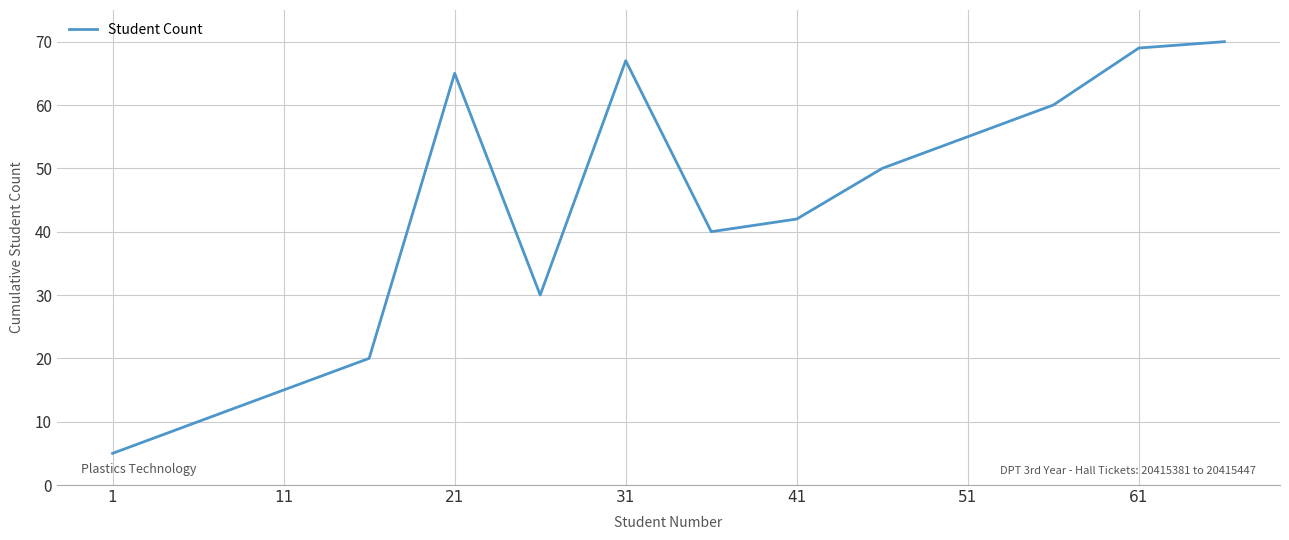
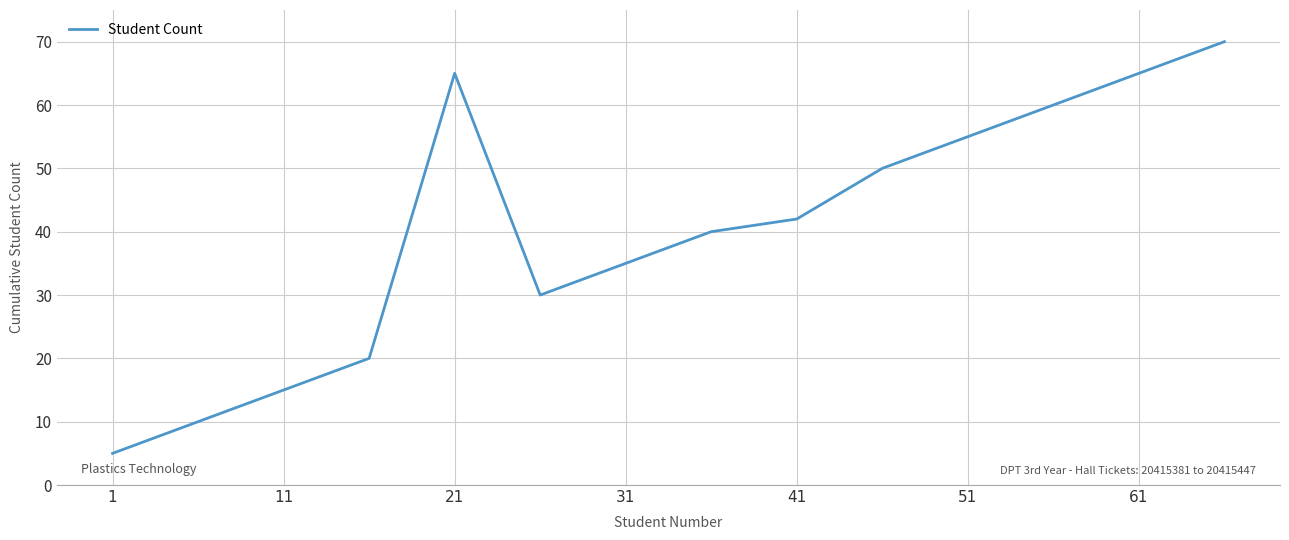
  {
    "1": 5,
    "11": 15,
    "21": 65,
-   "31": 67,
+   "31": 35,
    "41": 42,
    "51": 55,
-   "61": 69
+   "61": 65
  }
